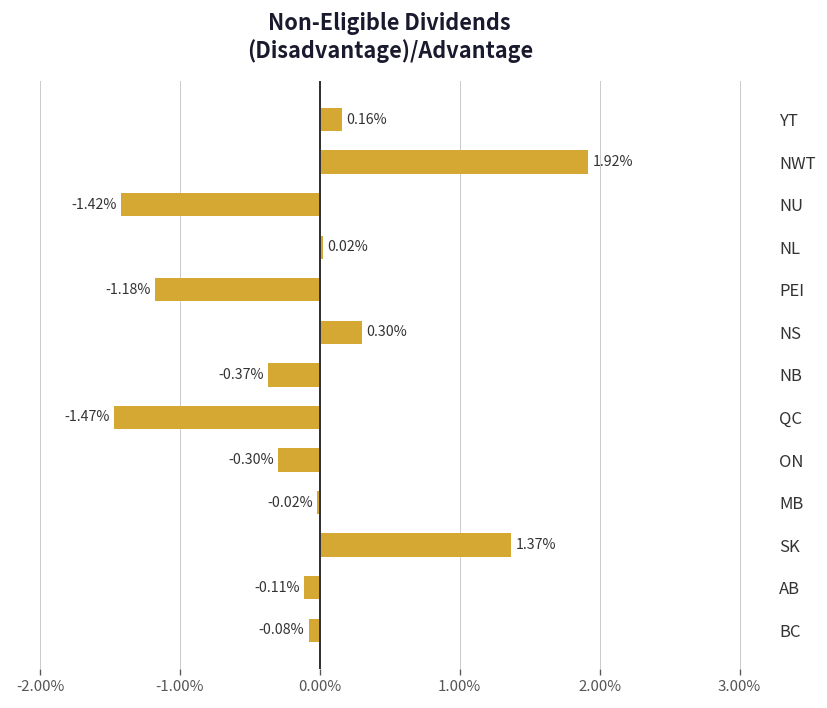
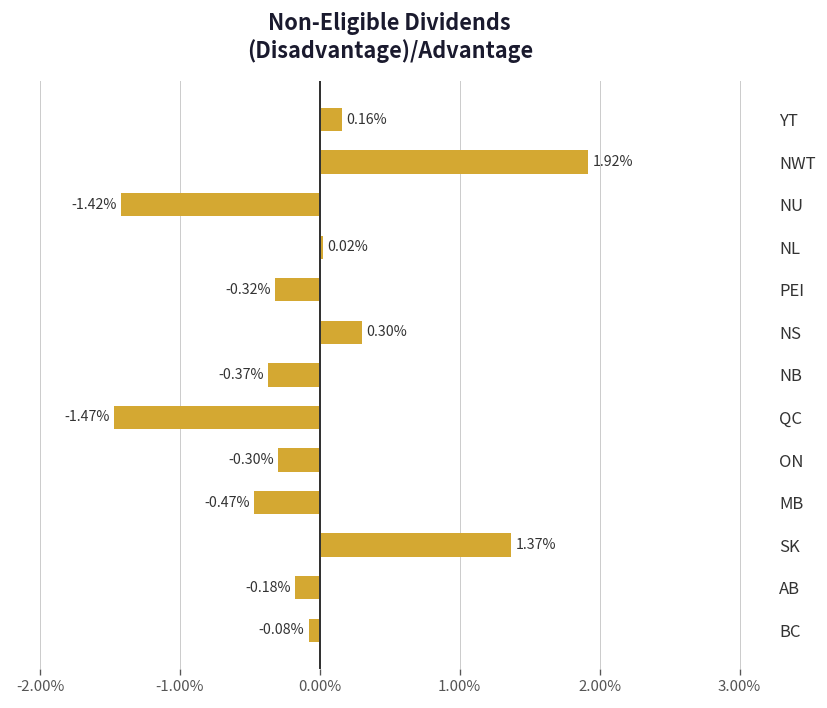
  {
    "YT": "0.16%",
    "NWT": "1.92%",
    "NU": "-1.42%",
    "NL": "0.02%",
-   "PEI": "-1.18%",
+   "PEI": "-0.32%",
    "NS": "0.30%",
    "NB": "-0.37%",
    "QC": "-1.47%",
    "ON": "-0.30%",
-   "MB": "-0.02%",
+   "MB": "-0.47%",
    "SK": "1.37%",
-   "AB": "-0.11%",
+   "AB": "-0.18%",
    "BC": "-0.08%"
  }
